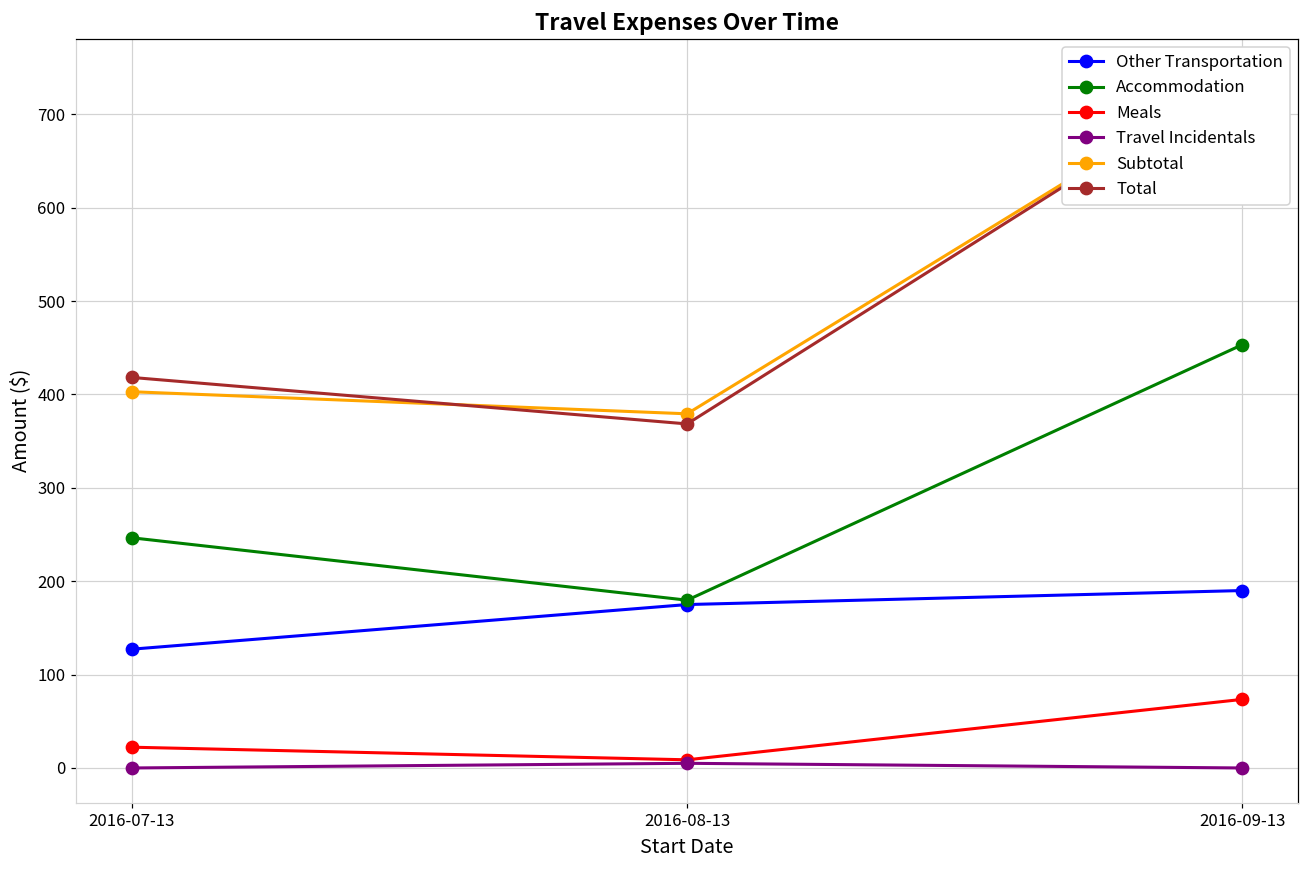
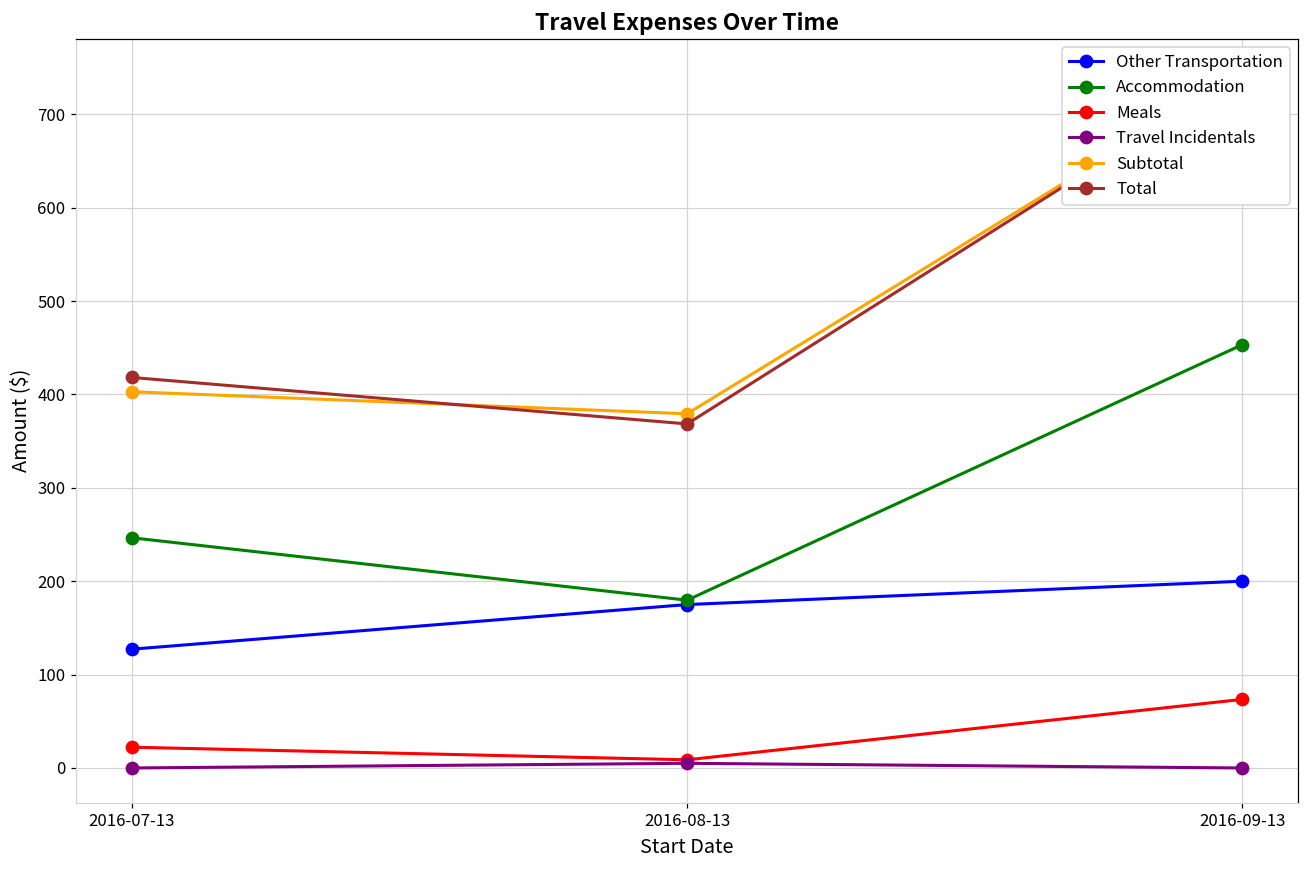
  {
    "Other Transportation": {
      "2016-07-13": 130,
      "2016-08-13": 180,
-     "2016-09-13": 190
+     "2016-09-13": 200
    },
    "Accommodation": {
      "2016-07-13": 250,
      "2016-08-13": 180,
      "2016-09-13": 450
    },
    "Meals": {
      "2016-07-13": 20,
      "2016-08-13": 10,
      "2016-09-13": 70
    },
    "Travel Incidentals": {
      "2016-07-13": 0,
      "2016-08-13": 10,
      "2016-09-13": 0
    },
    "Subtotal": {
      "2016-07-13": 400,
      "2016-08-13": 380
    },
    "Total": {
      "2016-07-13": 420,
      "2016-08-13": 370
    }
  }
